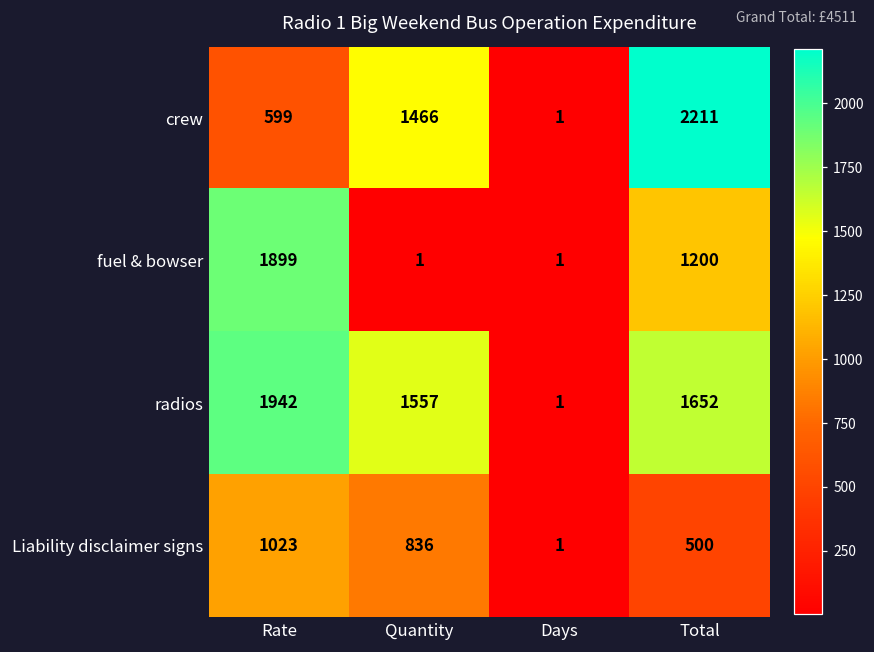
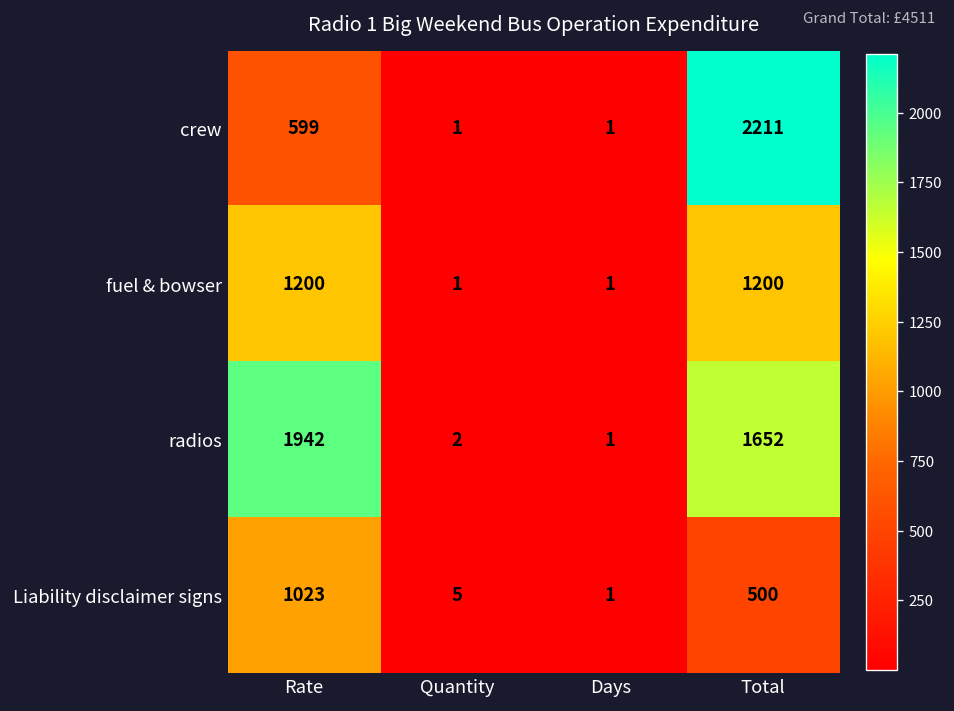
  {
    "crew": {
      "Rate": 599,
-     "Quantity": 1466,
+     "Quantity": 1,
      "Days": 1,
      "Total": 2211
    },
    "fuel & bowser": {
-     "Rate": 1899,
+     "Rate": 1200,
      "Quantity": 1,
      "Days": 1,
      "Total": 1200
    },
    "radios": {
      "Rate": 1942,
-     "Quantity": 1557,
+     "Quantity": 2,
      "Days": 1,
      "Total": 1652
    },
    "Liability disclaimer signs": {
      "Rate": 1023,
-     "Quantity": 836,
+     "Quantity": 5,
      "Days": 1,
      "Total": 500
    }
  }
